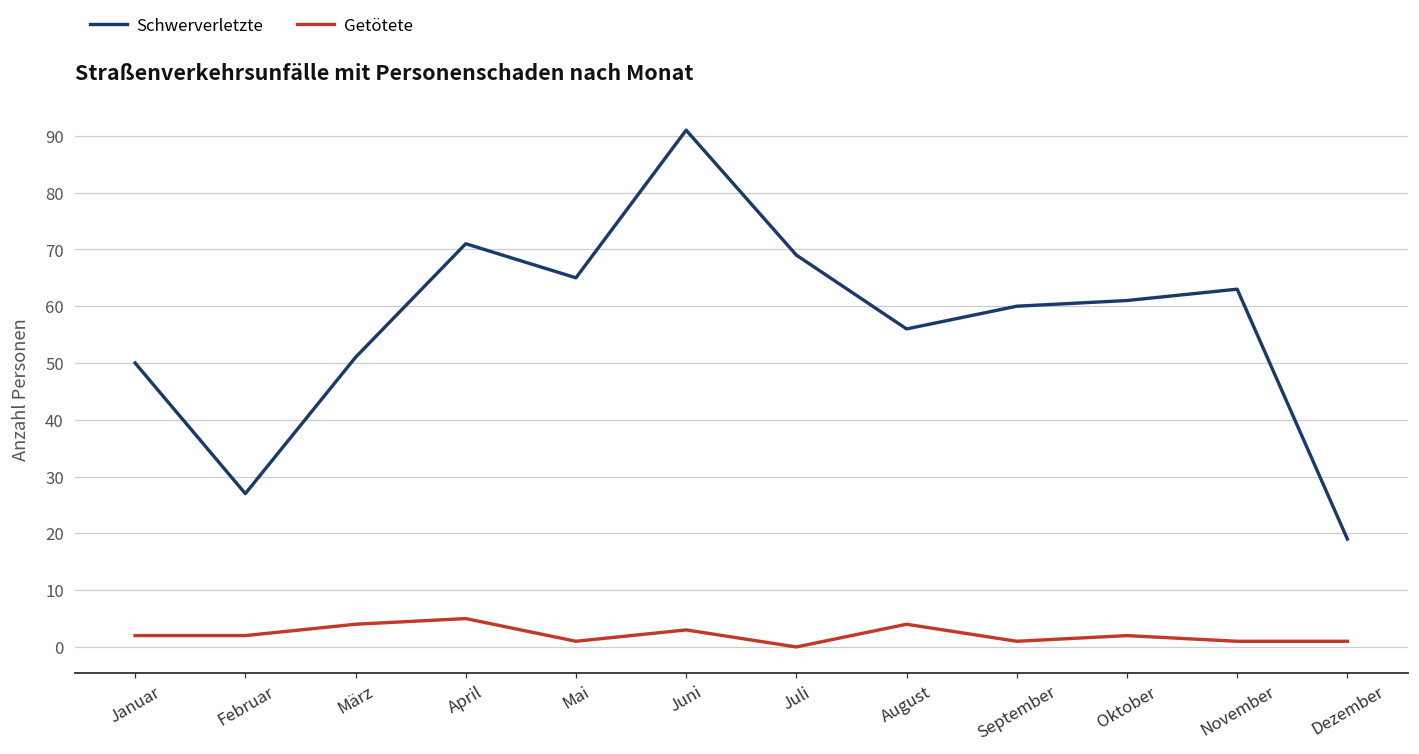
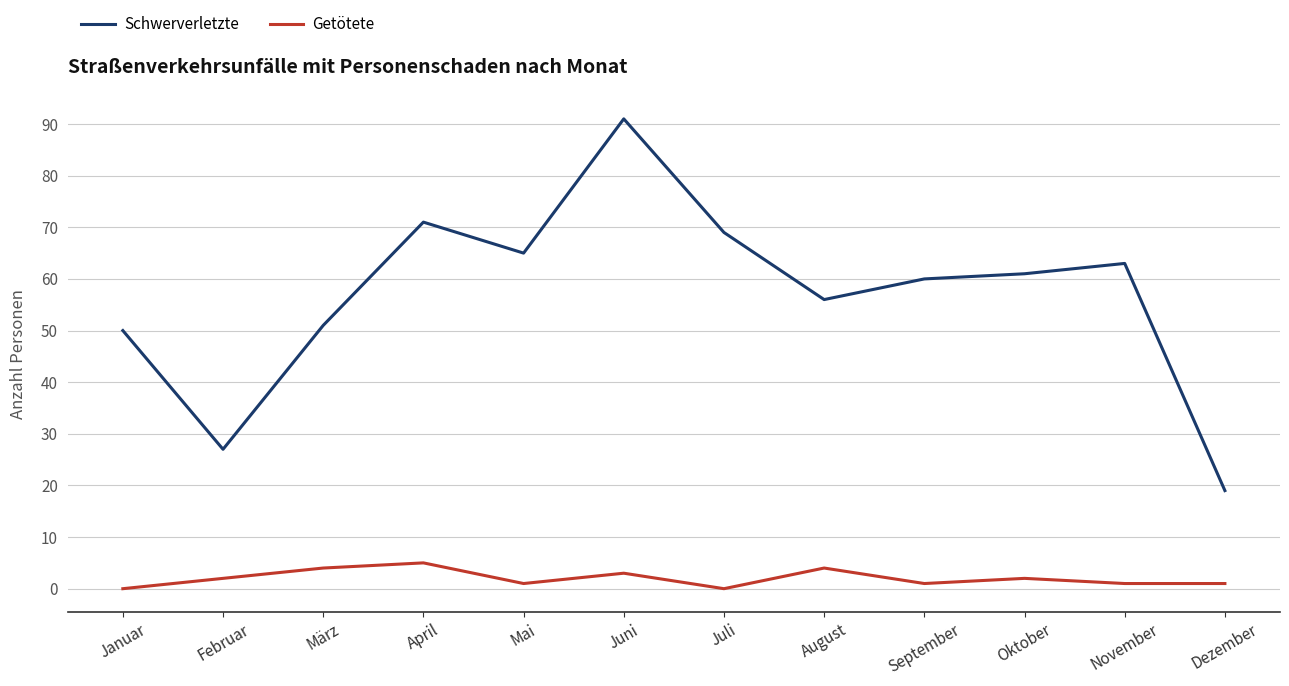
  {
    "Schwerverletzte": {
      "Januar": 50,
      "Februar": 27,
      "März": 51,
      "April": 71,
      "Mai": 65,
      "Juni": 91,
      "Juli": 69,
      "August": 56,
      "September": 60,
      "Oktober": 61,
      "November": 63,
      "Dezember": 19
    },
    "Getötete": {
-     "Januar": 2,
+     "Januar": 0,
      "Februar": 2,
      "März": 4,
      "April": 5,
      "Mai": 1,
      "Juni": 3,
      "Juli": 0,
      "August": 4,
      "September": 1,
      "Oktober": 2,
      "November": 1,
      "Dezember": 1
    }
  }
